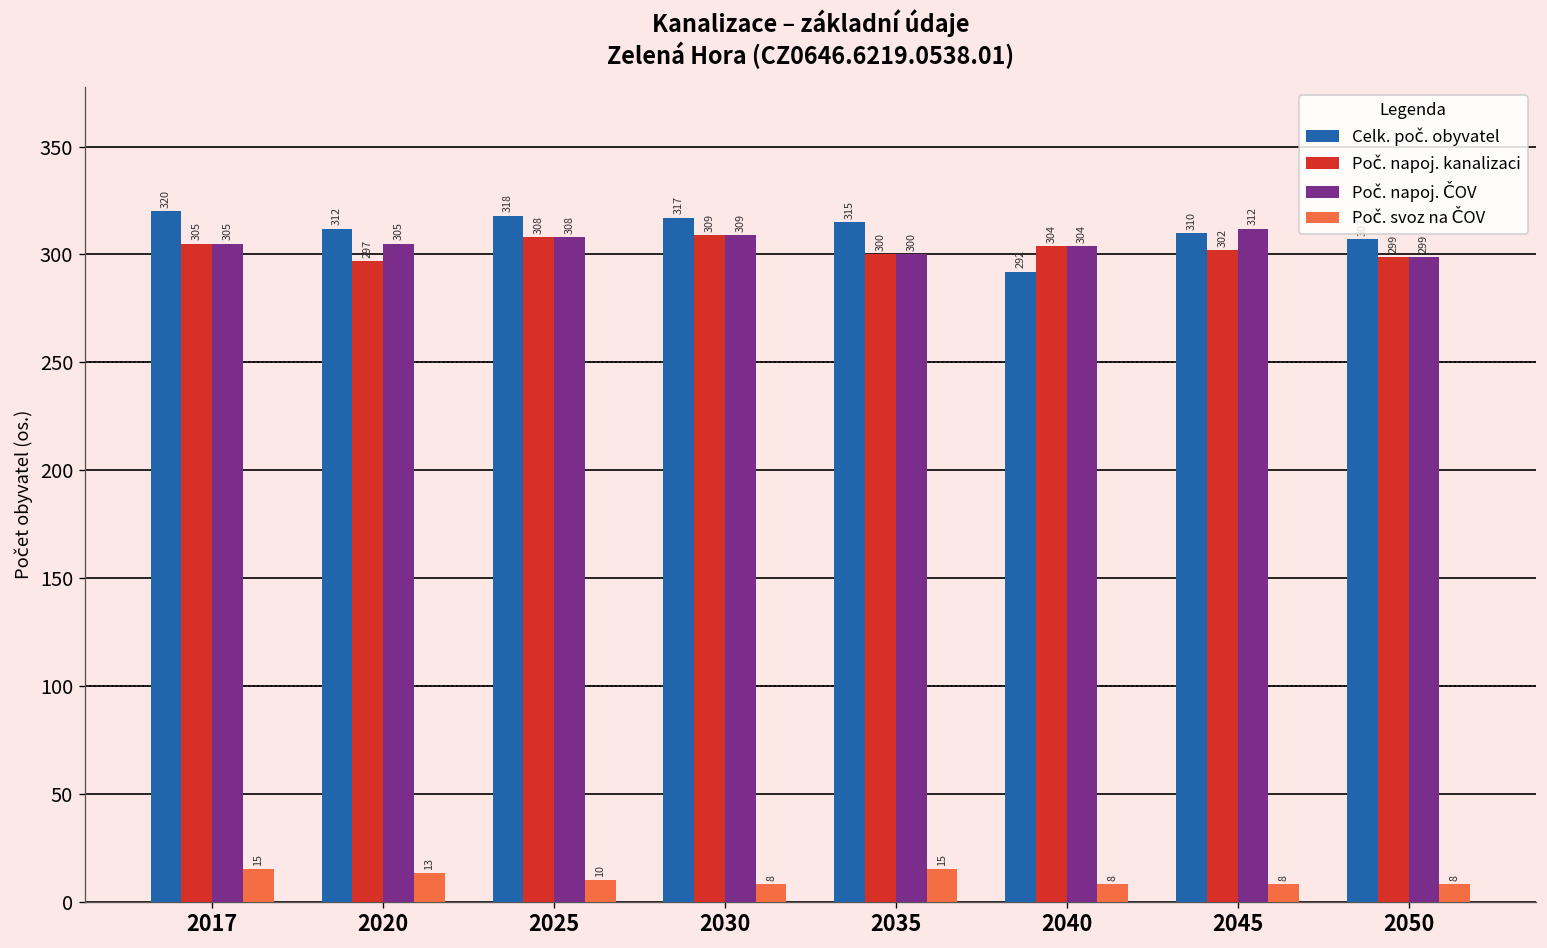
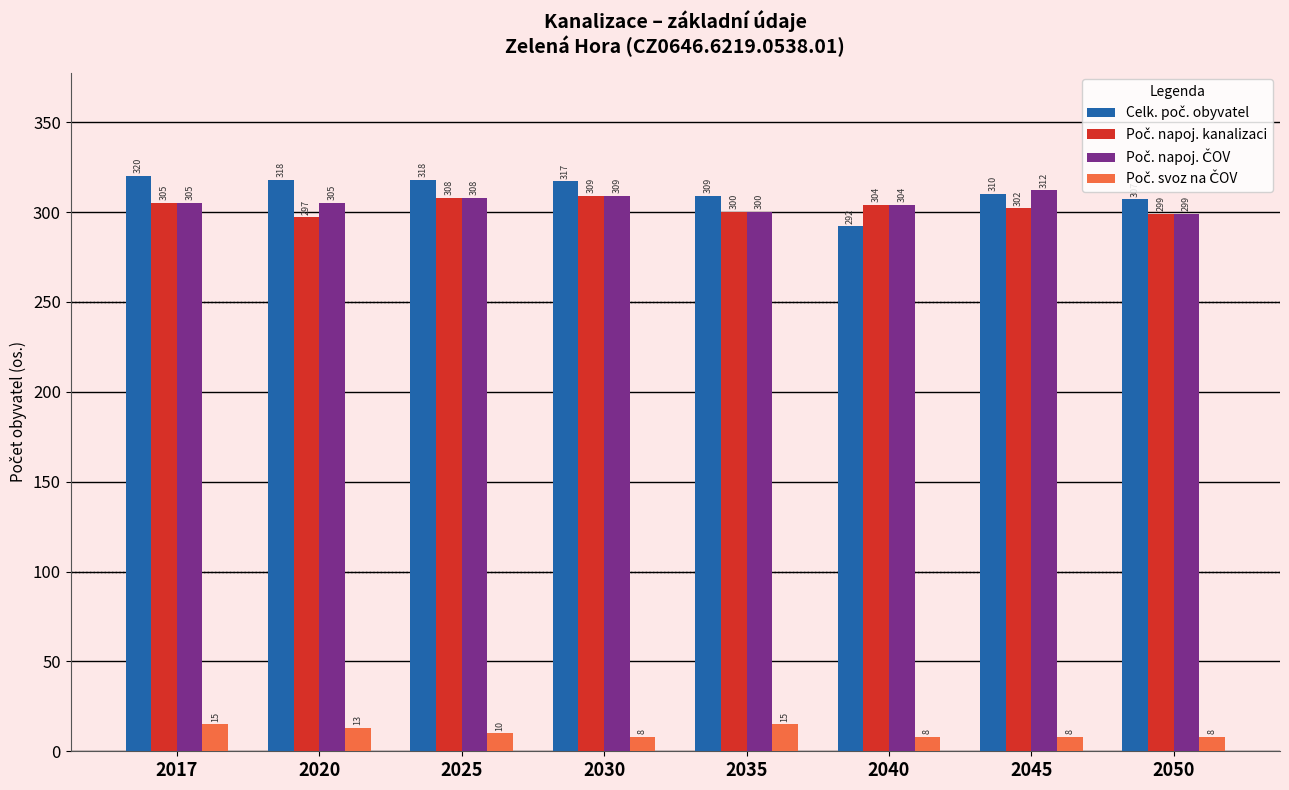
  {
    "Celk. poč. obyvatel": {
      "2017": 320,
-     "2020": 312,
+     "2020": 318,
      "2025": 318,
      "2030": 317,
-     "2035": 315,
+     "2035": 309,
      "2040": 292,
      "2045": 310
    },
    "Poč. napoj. kanalizaci": {
      "2017": 305,
      "2020": 297,
      "2025": 308,
      "2030": 309,
      "2035": 300,
      "2040": 304,
      "2045": 302,
      "2050": 299
    },
    "Poč. napoj. ČOV": {
      "2017": 305,
      "2020": 305,
      "2025": 308,
      "2030": 309,
      "2035": 300,
      "2040": 304,
      "2045": 312,
      "2050": 299
    },
    "Poč. svoz na ČOV": {
      "2017": 15,
      "2020": 13,
      "2025": 10,
      "2030": 8,
      "2035": 15,
      "2040": 8,
      "2045": 8,
      "2050": 8
    }
  }
